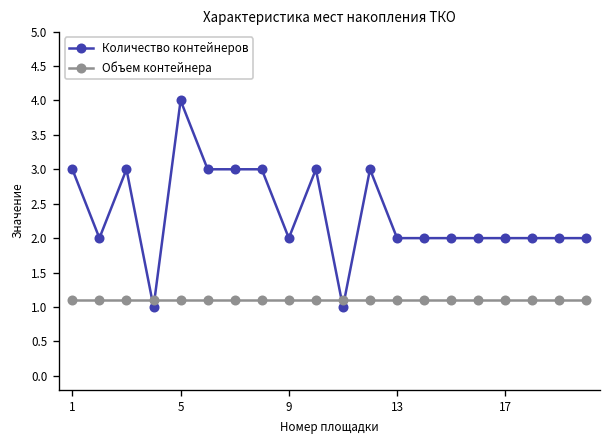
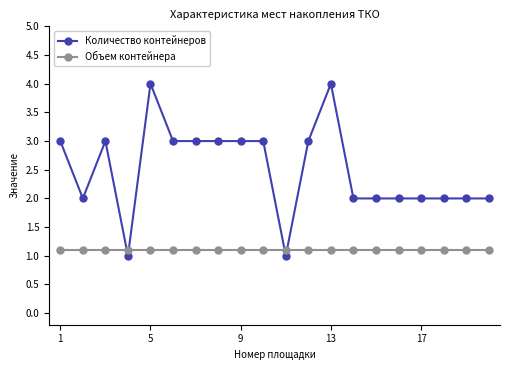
  {
    "Количество контейнеров": {
      "1": 3,
      "5": 4,
-     "9": 2,
-     "13": 2,
+     "9": 3,
+     "13": 4,
      "17": 2
    },
    "Объем контейнера": {
      "1": 1.1,
      "5": 1.1,
      "9": 1.1,
      "13": 1.1,
      "17": 1.1
    }
  }
